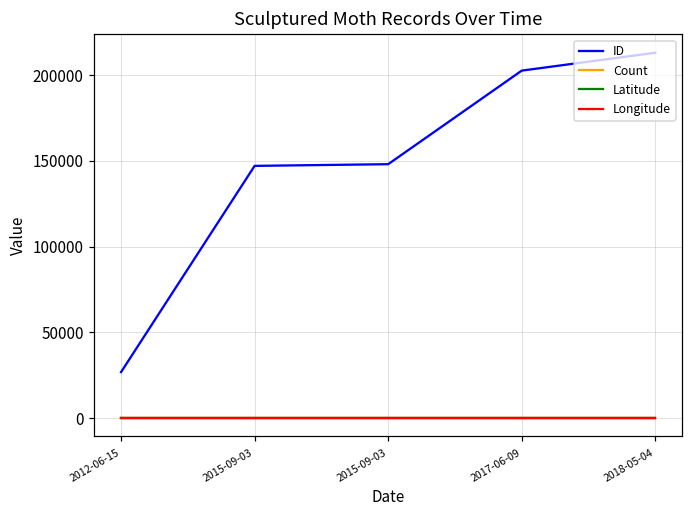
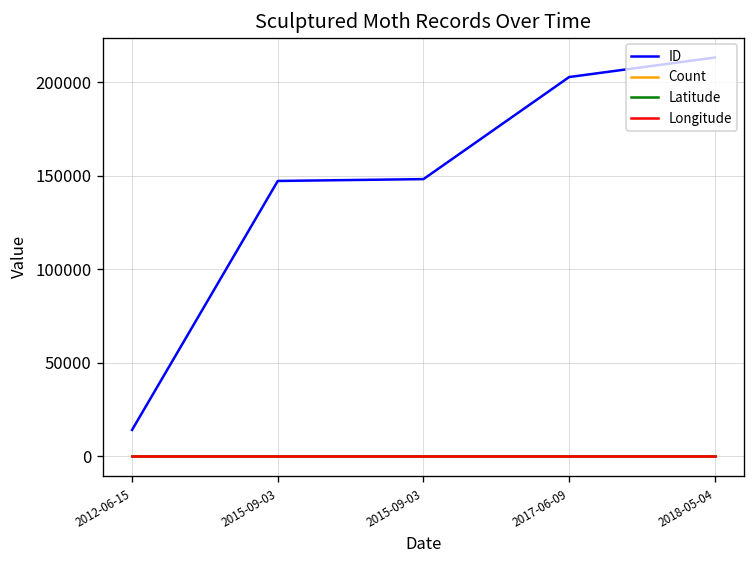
  {
    "ID": {
-     "2012-06-15": 27000,
+     "2012-06-15": 14000,
      "2017-06-09": 203000
    },
    "Longitude": {
      "2012-06-15": 0,
      "2017-06-09": 0,
      "2018-05-04": 0
    }
  }
